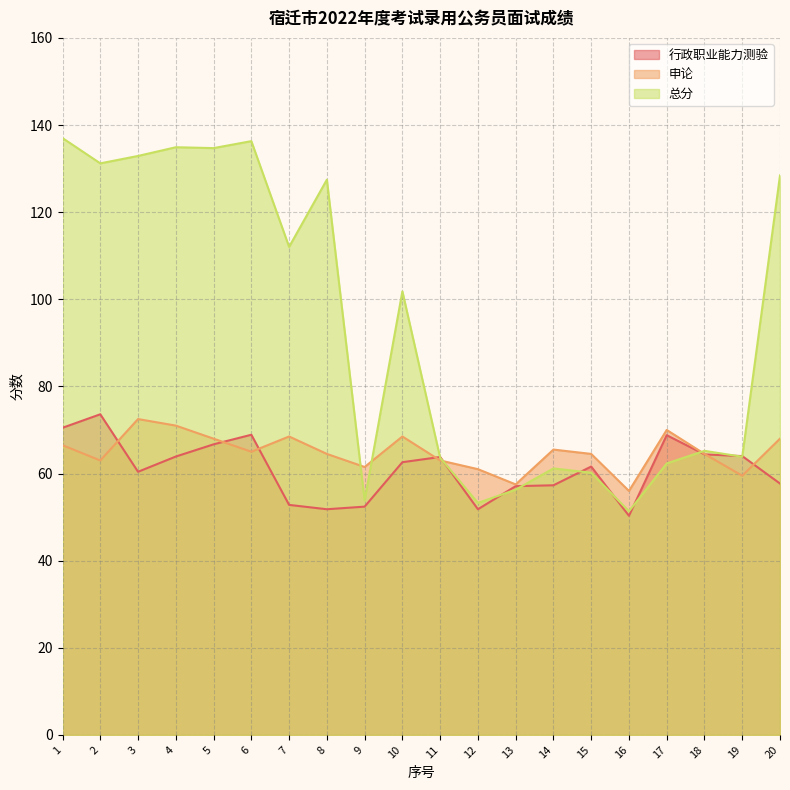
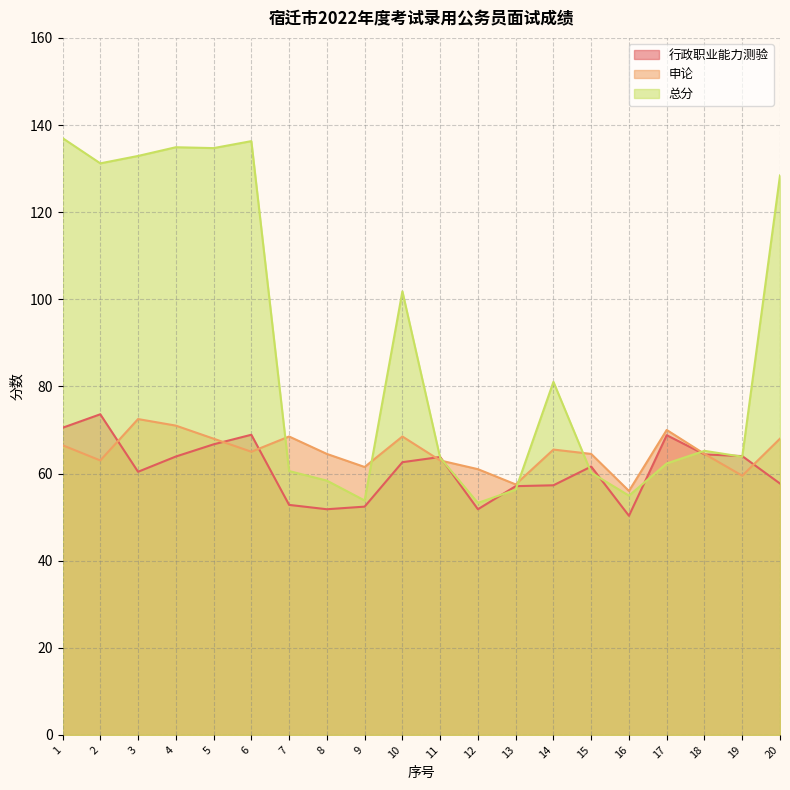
  {
    "总分": {
      "1": 137,
      "2": 131,
      "3": 133,
      "4": 135,
      "5": 135,
      "6": 136,
-     "7": 112,
-     "8": 127,
+     "7": 61,
+     "8": 58,
      "9": 54,
      "10": 102,
      "12": 53,
      "13": 56,
-     "14": 61,
+     "14": 81,
      "15": 60,
-     "16": 51,
+     "16": 55,
      "17": 62,
      "18": 65,
      "20": 128
    }
  }
